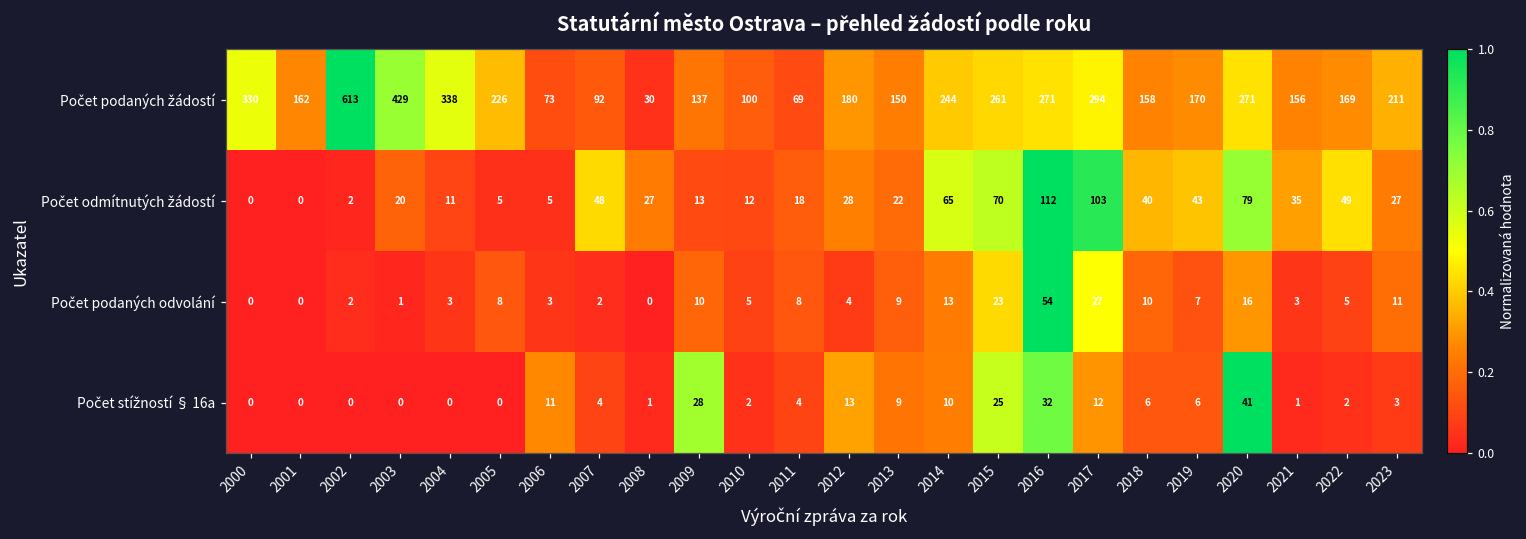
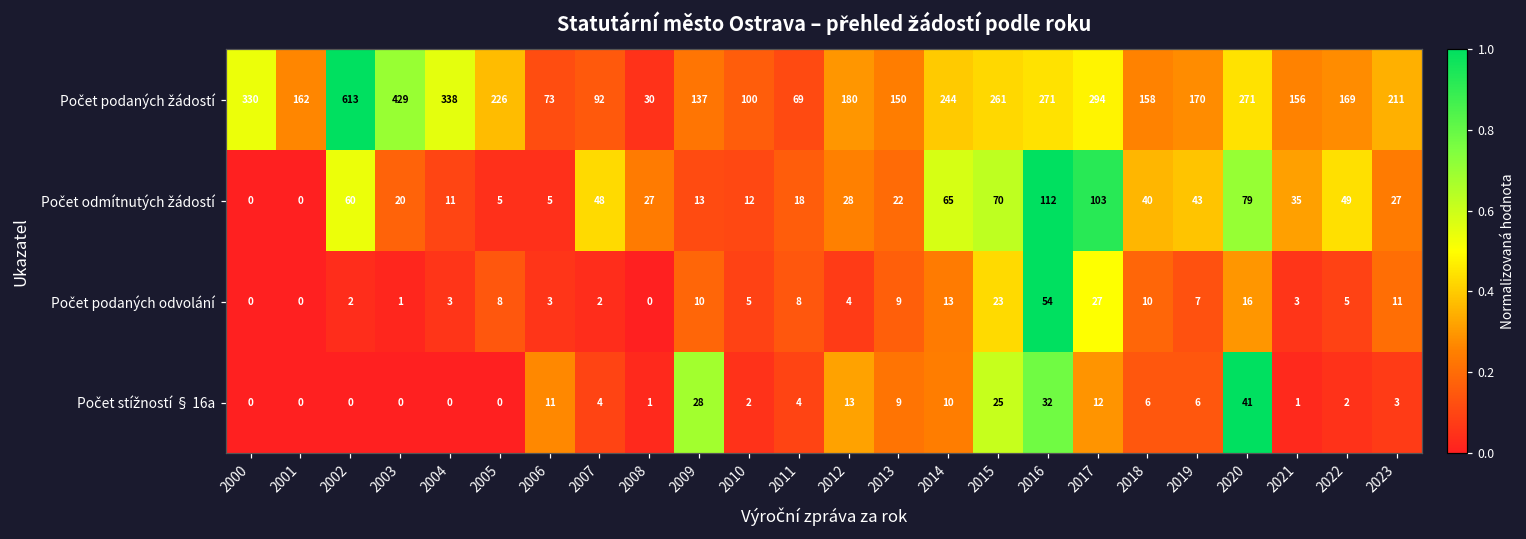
  {
    "Počet podaných žádostí": {
      "2000": 330,
      "2001": 162,
      "2002": 613,
      "2003": 429,
      "2004": 338,
      "2005": 226,
      "2006": 73,
      "2007": 92,
      "2008": 30,
      "2009": 137,
      "2010": 100,
      "2011": 69,
      "2012": 180,
      "2013": 150,
      "2014": 244,
      "2015": 261,
      "2016": 271,
      "2017": 294,
      "2018": 158,
      "2019": 170,
      "2020": 271,
      "2021": 156,
      "2022": 169,
      "2023": 211
    },
    "Počet odmítnutých žádostí": {
      "2000": 0,
      "2001": 0,
-     "2002": 2,
+     "2002": 60,
      "2003": 20,
      "2004": 11,
      "2005": 5,
      "2006": 5,
      "2007": 48,
      "2008": 27,
      "2009": 13,
      "2010": 12,
      "2011": 18,
      "2012": 28,
      "2013": 22,
      "2014": 65,
      "2015": 70,
      "2016": 112,
      "2017": 103,
      "2018": 40,
      "2019": 43,
      "2020": 79,
      "2021": 35,
      "2022": 49,
      "2023": 27
    },
    "Počet podaných odvolání": {
      "2000": 0,
      "2001": 0,
      "2002": 2,
      "2003": 1,
      "2004": 3,
      "2005": 8,
      "2006": 3,
      "2007": 2,
      "2008": 0,
      "2009": 10,
      "2010": 5,
      "2011": 8,
      "2012": 4,
      "2013": 9,
      "2014": 13,
      "2015": 23,
      "2016": 54,
      "2017": 27,
      "2018": 10,
      "2019": 7,
      "2020": 16,
      "2021": 3,
      "2022": 5,
      "2023": 11
    },
    "Počet stížností § 16a": {
      "2000": 0,
      "2001": 0,
      "2002": 0,
      "2003": 0,
      "2004": 0,
      "2005": 0,
      "2006": 11,
      "2007": 4,
      "2008": 1,
      "2009": 28,
      "2010": 2,
      "2011": 4,
      "2012": 13,
      "2013": 9,
      "2014": 10,
      "2015": 25,
      "2016": 32,
      "2017": 12,
      "2018": 6,
      "2019": 6,
      "2020": 41,
      "2021": 1,
      "2022": 2,
      "2023": 3
    }
  }
